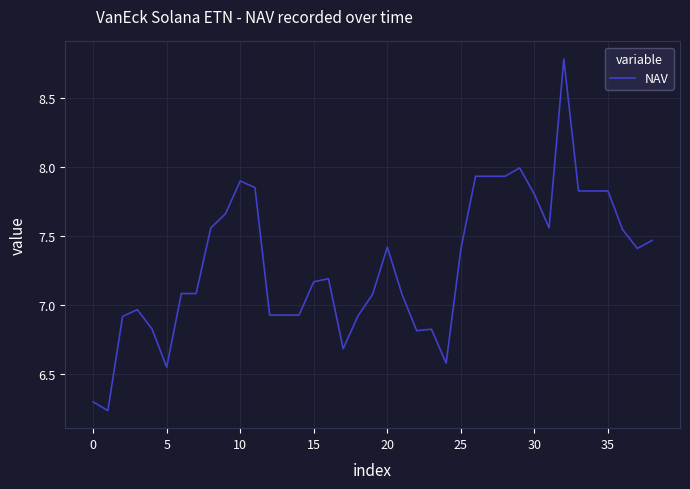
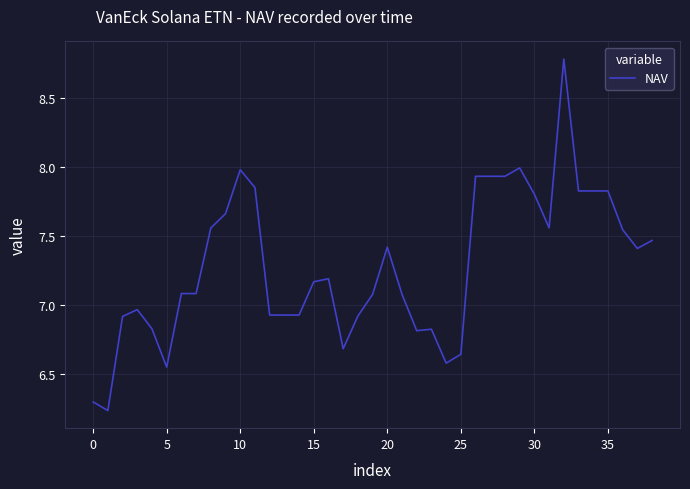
  {
    "0": 6.30,
    "5": 6.55,
-   "10": 7.90,
+   "10": 7.98,
    "15": 7.17,
    "20": 7.42,
-   "25": 7.40,
+   "25": 6.64,
    "30": 7.80,
    "35": 7.83
  }
